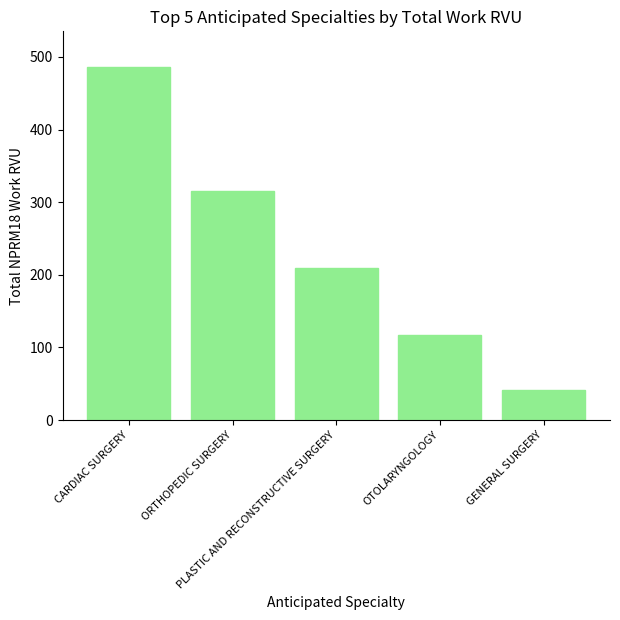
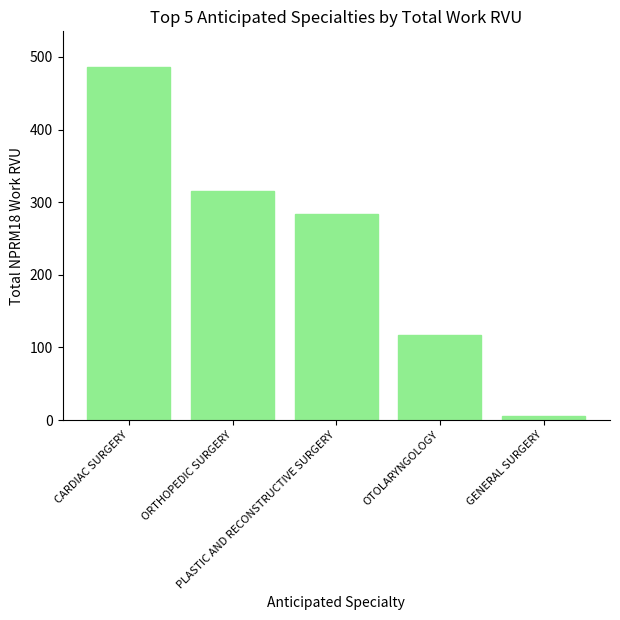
  {
    "CARDIAC SURGERY": 490,
    "ORTHOPEDIC SURGERY": 320,
-   "PLASTIC AND RECONSTRUCTIVE SURGERY": 210,
+   "PLASTIC AND RECONSTRUCTIVE SURGERY": 280,
    "OTOLARYNGOLOGY": 120,
-   "GENERAL SURGERY": 40
+   "GENERAL SURGERY": 10
  }
